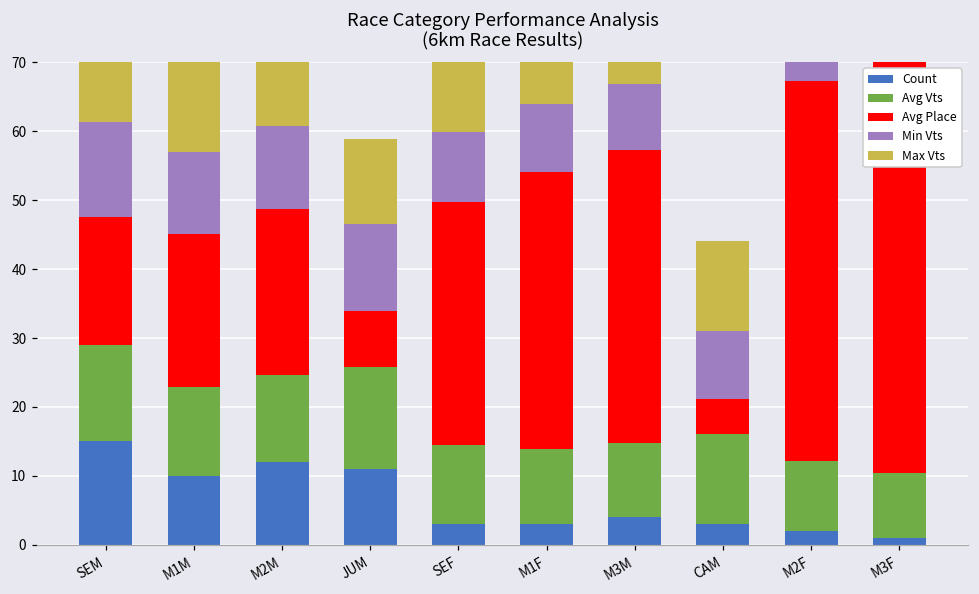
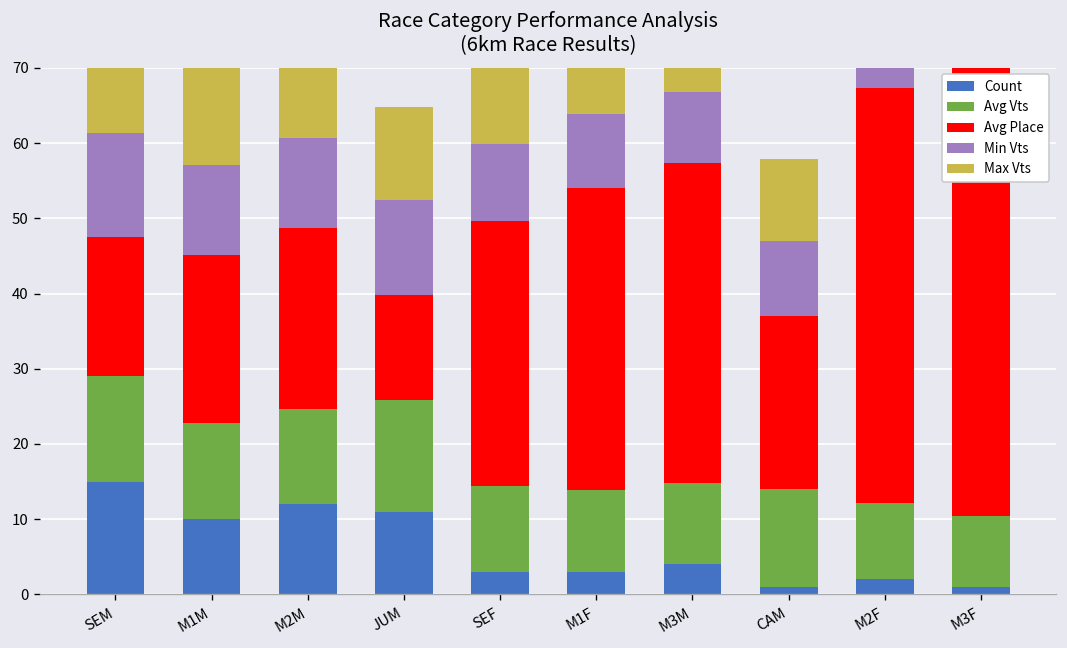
  {
    "Count": {
      "SEM": 15,
      "M1M": 10,
      "M2M": 12,
      "JUM": 11,
      "SEF": 3,
      "M1F": 3,
      "M3M": 4,
-     "CAM": 3,
+     "CAM": 1,
      "M2F": 2,
      "M3F": 1
    },
    "Avg Vts": {
      "SEM": 14,
      "M1M": 13,
      "M2M": 13,
      "JUM": 15,
      "SEF": 11,
      "M1F": 11,
      "M3M": 11,
      "CAM": 13,
      "M2F": 10,
      "M3F": 9
    },
    "Avg Place": {
      "SEM": 19,
      "M1M": 22,
      "M2M": 24,
-     "JUM": 8,
+     "JUM": 14,
      "SEF": 35,
      "M1F": 40,
      "M3M": 43,
-     "CAM": 5,
+     "CAM": 23,
      "M2F": 55
    },
    "Min Vts": {
      "SEM": 14,
      "M1M": 12,
      "M2M": 12,
      "JUM": 13,
      "SEF": 10,
      "M1F": 10,
      "M3M": 10,
      "CAM": 10
    },
    "Max Vts": {
      "JUM": 12,
-     "CAM": 13
+     "CAM": 11
    }
  }
